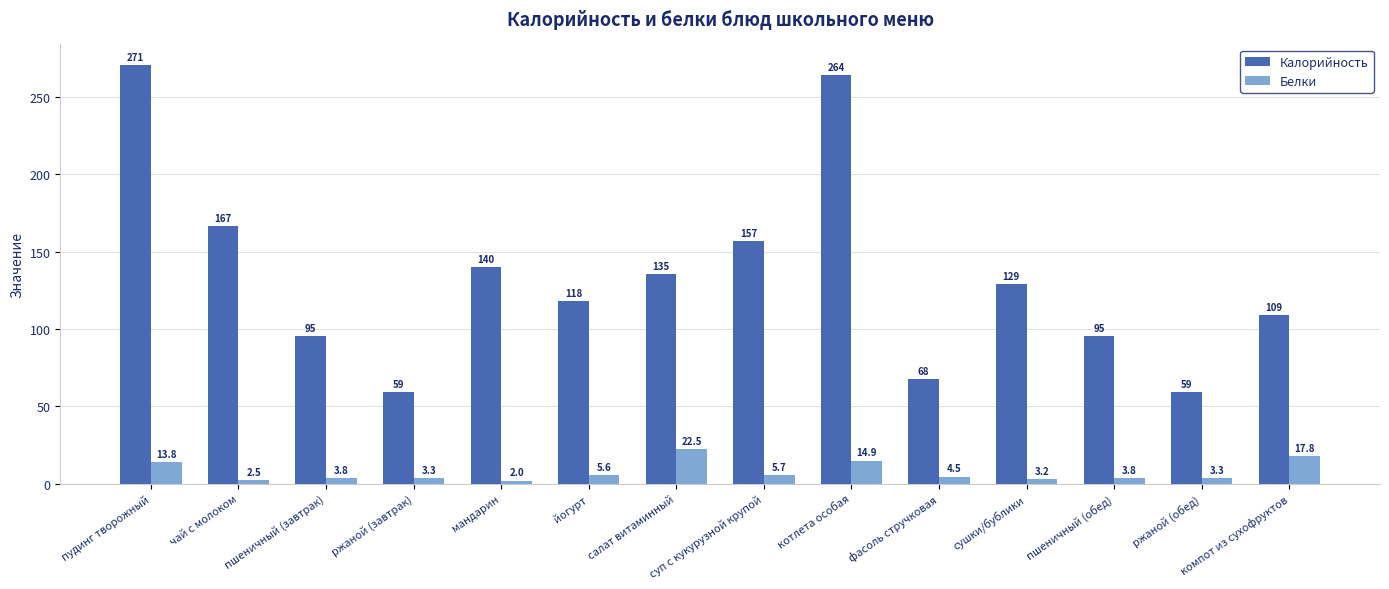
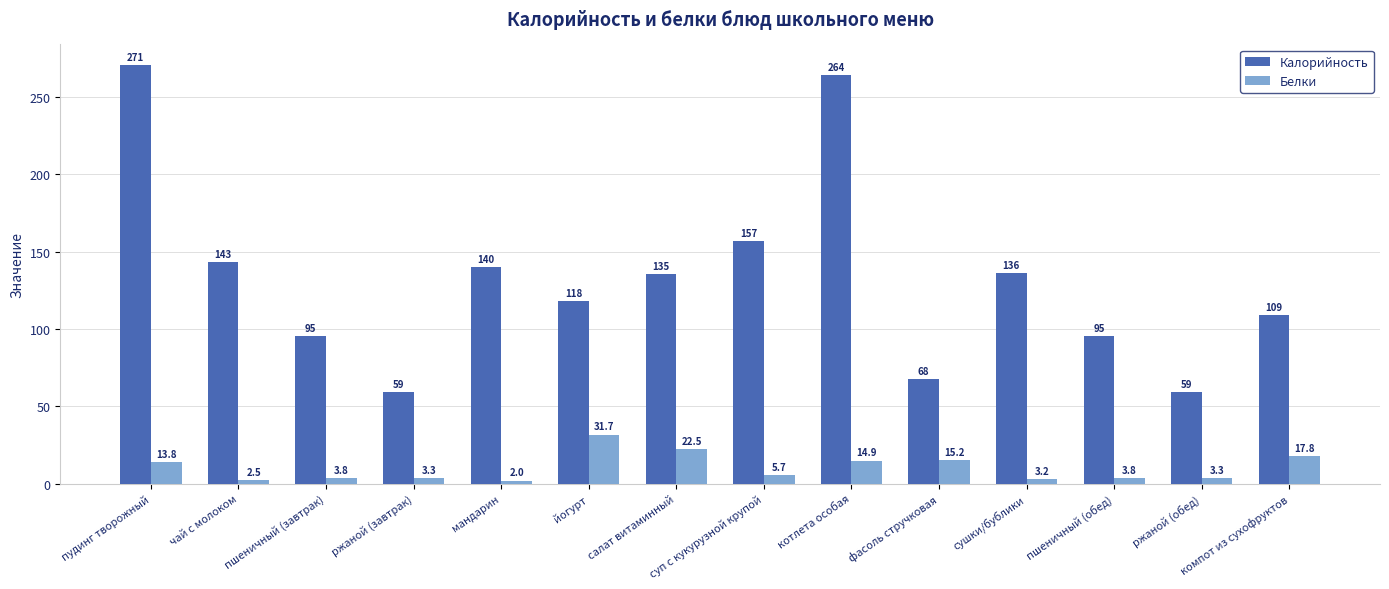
  {
    "Калорийность": {
      "пудинг творожный": 271,
-     "чай с молоком": 167,
+     "чай с молоком": 143,
      "пшеничный (завтрак)": 95,
      "ржаной (завтрак)": 59,
      "мандарин": 140,
      "йогурт": 118,
      "салат витаминный": 135,
      "суп с кукурузной крупой": 157,
      "котлета особая": 264,
      "фасоль стручковая": 68,
-     "сушки/бублики": 129,
+     "сушки/бублики": 136,
      "пшеничный (обед)": 95,
      "ржаной (обед)": 59,
      "компот из сухофруктов": 109
    },
    "Белки": {
      "пудинг творожный": 13.8,
      "чай с молоком": 2.5,
      "пшеничный (завтрак)": 3.8,
      "ржаной (завтрак)": 3.3,
      "мандарин": 2.0,
-     "йогурт": 5.6,
+     "йогурт": 31.7,
      "салат витаминный": 22.5,
      "суп с кукурузной крупой": 5.7,
      "котлета особая": 14.9,
-     "фасоль стручковая": 4.5,
+     "фасоль стручковая": 15.2,
      "сушки/бублики": 3.2,
      "пшеничный (обед)": 3.8,
      "ржаной (обед)": 3.3,
      "компот из сухофруктов": 17.8
    }
  }
